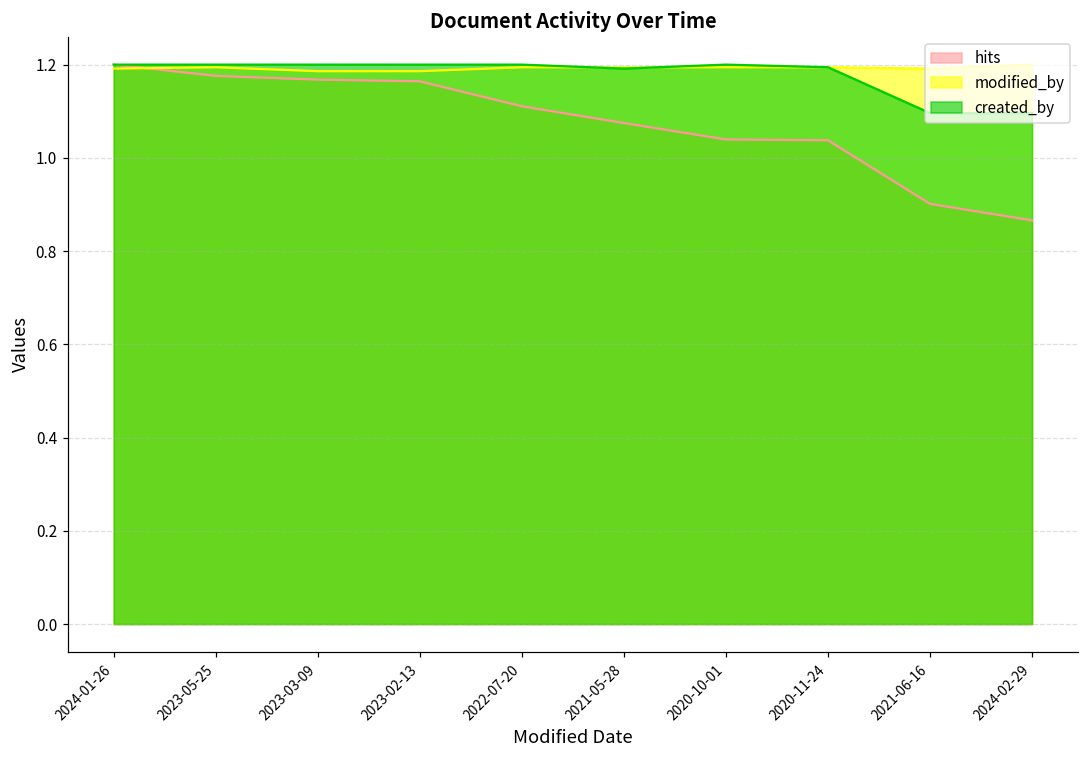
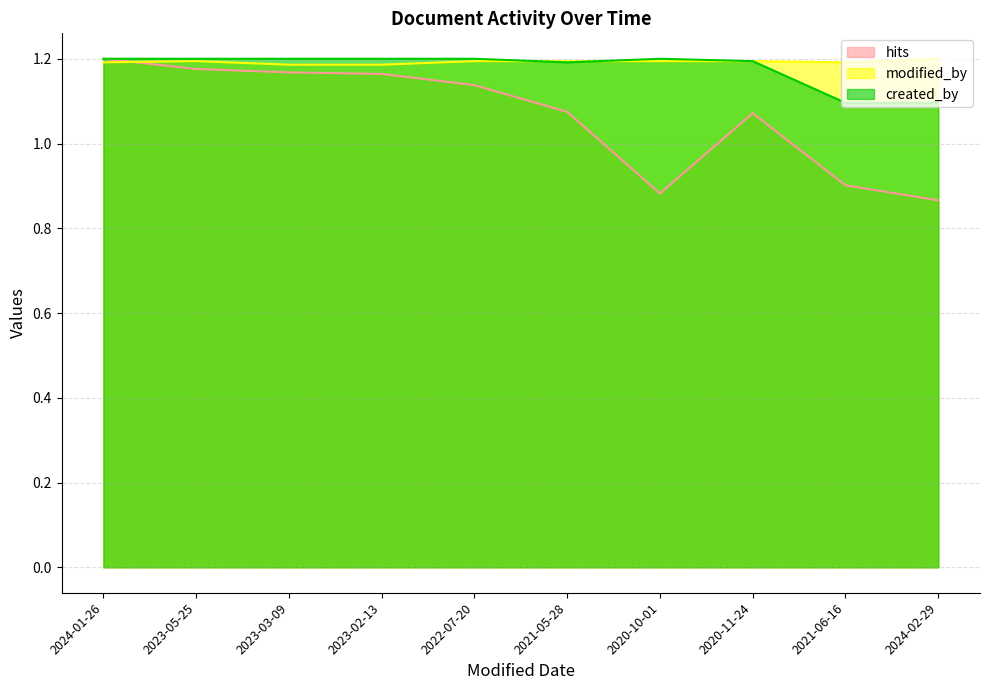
  {
    "hits": {
      "2023-05-25": 1.18,
      "2023-03-09": 1.17,
      "2023-02-13": 1.16,
-     "2022-07-20": 1.11,
+     "2022-07-20": 1.14,
      "2021-05-28": 1.07,
-     "2020-10-01": 1.04,
-     "2020-11-24": 1.04,
+     "2020-10-01": 0.88,
+     "2020-11-24": 1.07,
      "2021-06-16": 0.90,
      "2024-02-29": 0.87
    },
    "modified_by": {
      "2024-01-26": 1.19,
      "2023-03-09": 1.19,
      "2023-02-13": 1.19
    },
    "created_by": {
      "2023-03-09": 1.20,
      "2023-02-13": 1.20
    }
  }
